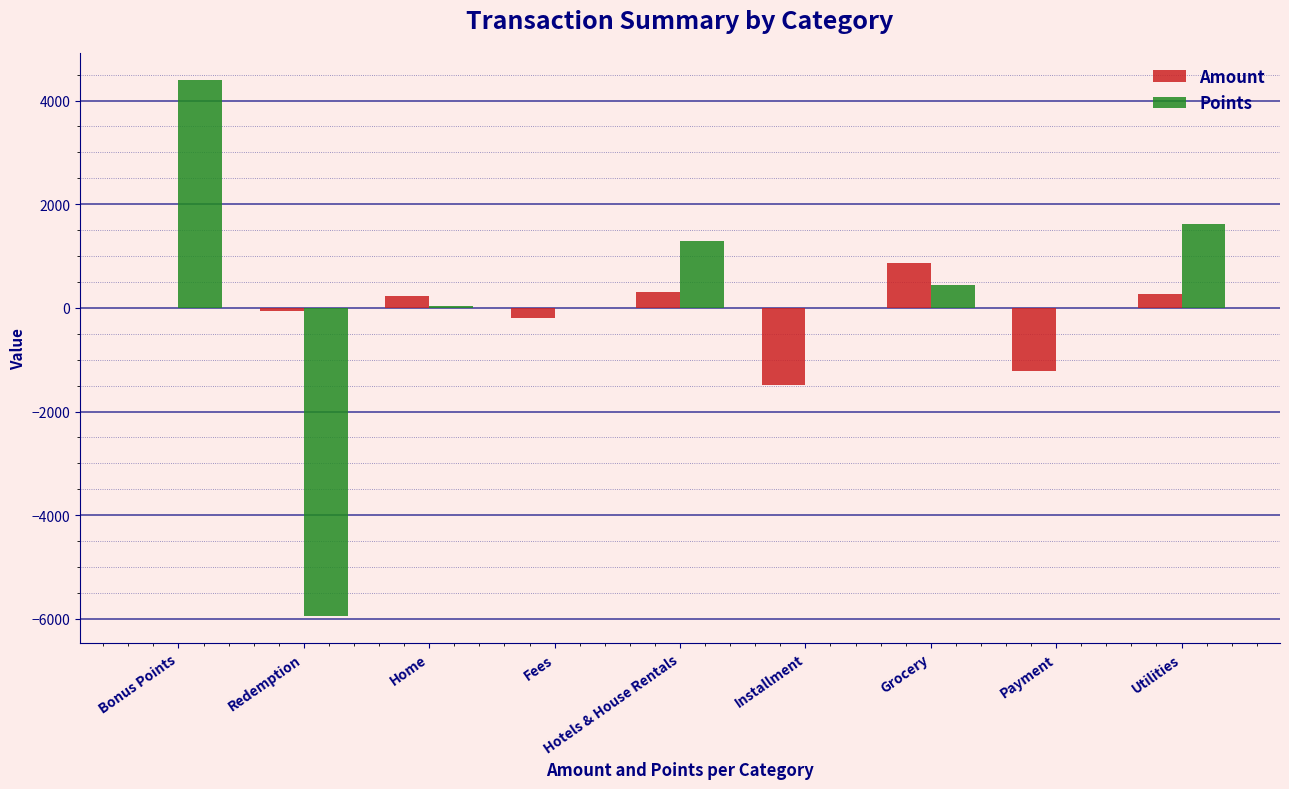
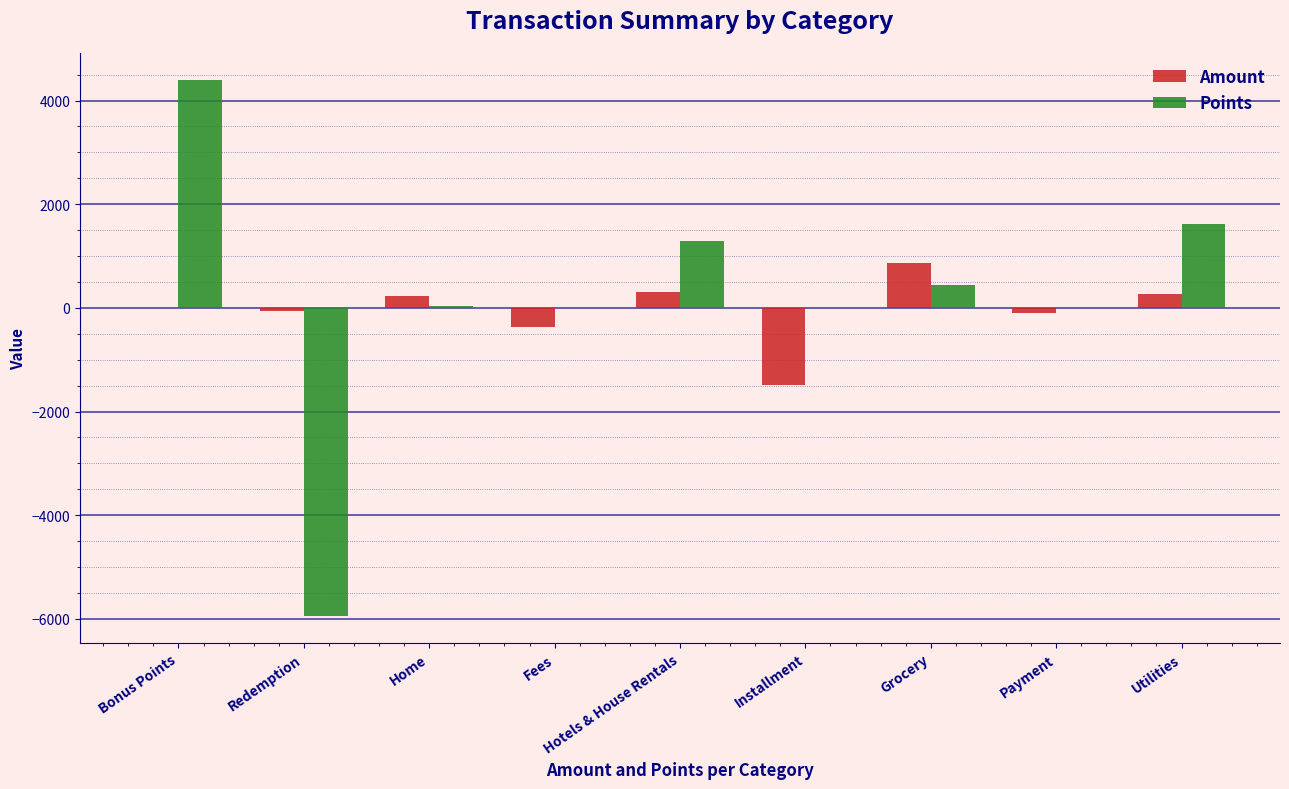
  {
    "Amount": {
      "Bonus Points": 0,
      "Redemption": -100,
      "Home": 200,
-     "Fees": -200,
+     "Fees": -400,
      "Hotels & House Rentals": 300,
      "Installment": -1500,
      "Grocery": 900,
-     "Payment": -1200,
+     "Payment": -100,
      "Utilities": 300
    },
    "Points": {
      "Bonus Points": 4400,
      "Redemption": -5900,
      "Fees": 0,
      "Hotels & House Rentals": 1300,
      "Installment": 0,
      "Grocery": 400,
      "Payment": 0,
      "Utilities": 1600
    }
  }
